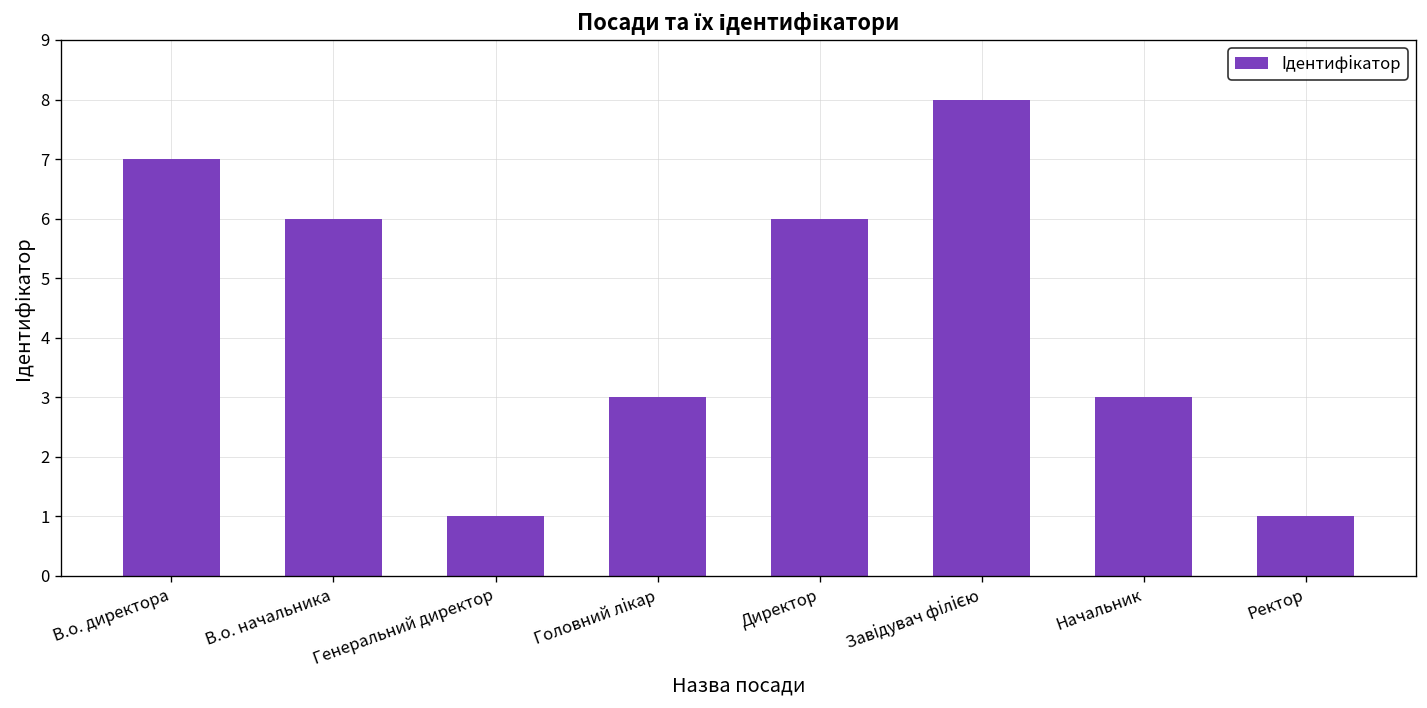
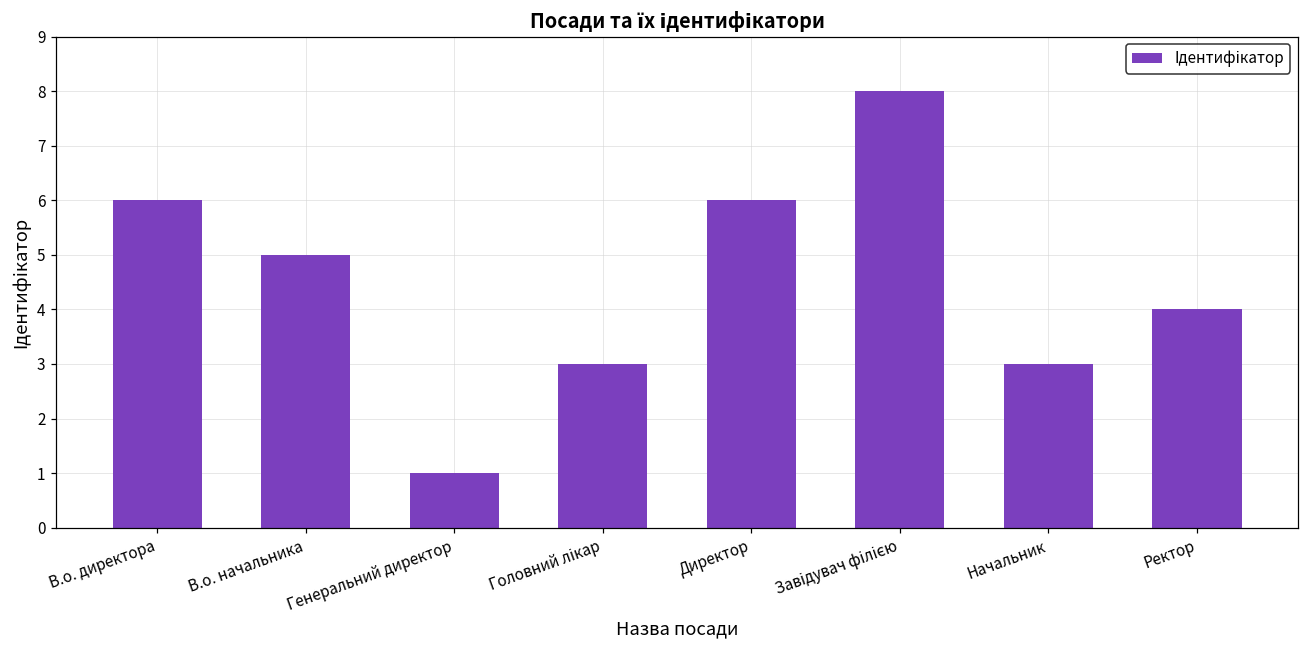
  {
-   "В.о. директора": 7,
-   "В.о. начальника": 6,
+   "В.о. директора": 6,
+   "В.о. начальника": 5,
    "Генеральний директор": 1,
    "Головний лікар": 3,
    "Директор": 6,
    "Завідувач філією": 8,
    "Начальник": 3,
-   "Ректор": 1
+   "Ректор": 4
  }
